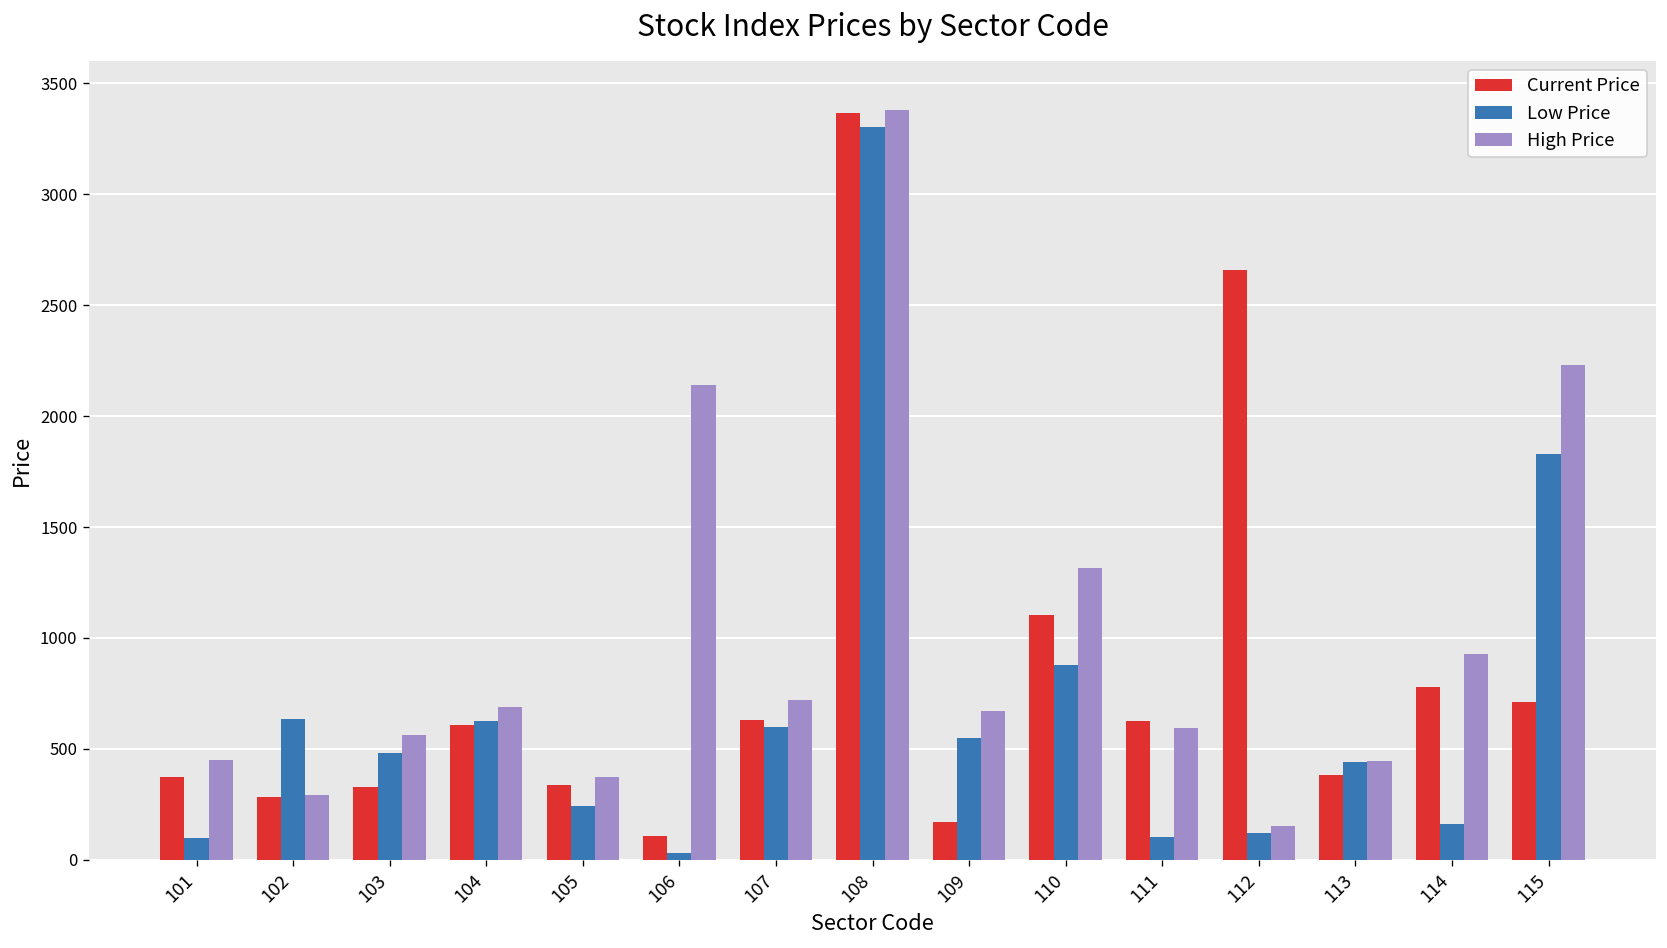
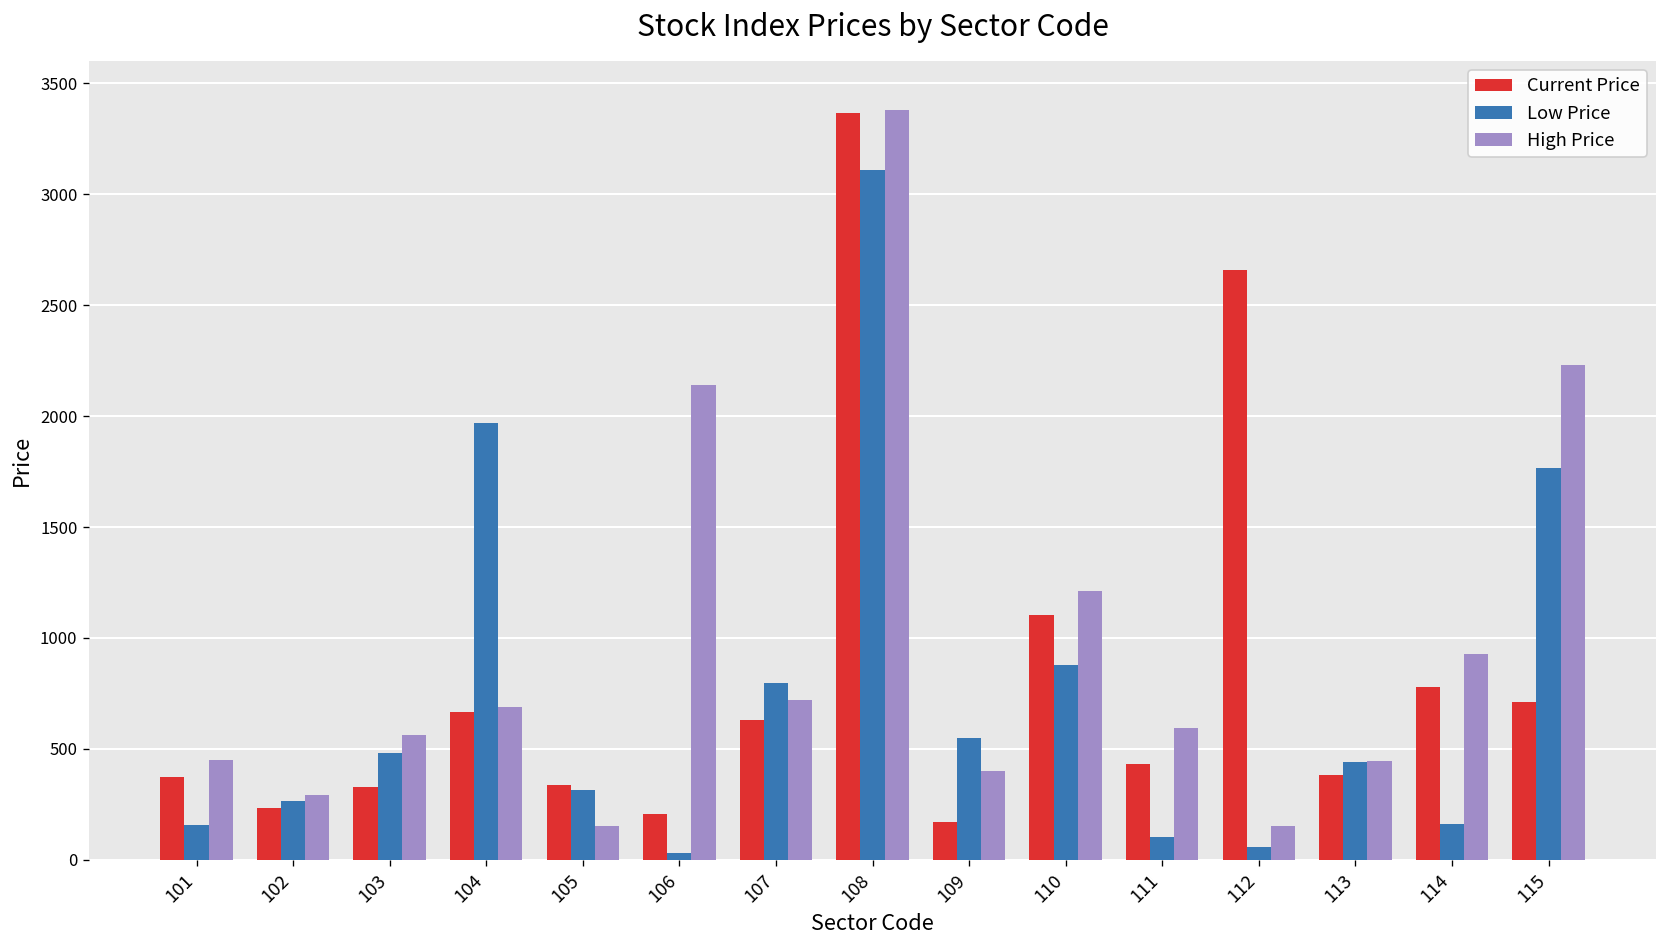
  {
    "Current Price": {
      "101": 370,
-     "102": 280,
+     "102": 240,
      "103": 330,
-     "104": 610,
+     "104": 670,
      "105": 340,
-     "106": 110,
+     "106": 210,
      "107": 630,
      "108": 3370,
      "109": 170,
      "110": 1100,
-     "111": 630,
+     "111": 430,
      "112": 2660,
      "113": 380,
      "114": 780,
      "115": 710
    },
    "Low Price": {
-     "101": 100,
-     "102": 640,
+     "101": 160,
+     "102": 260,
      "103": 480,
-     "104": 630,
-     "105": 240,
+     "104": 1970,
+     "105": 320,
      "106": 30,
-     "107": 600,
-     "108": 3300,
+     "107": 800,
+     "108": 3110,
      "109": 550,
      "110": 880,
      "111": 100,
-     "112": 120,
+     "112": 60,
      "113": 440,
      "114": 160,
-     "115": 1830
+     "115": 1770
    },
    "High Price": {
      "101": 450,
      "102": 290,
      "103": 570,
      "104": 690,
-     "105": 380,
+     "105": 160,
      "106": 2140,
      "107": 720,
      "108": 3380,
-     "109": 670,
-     "110": 1320,
+     "109": 400,
+     "110": 1210,
      "111": 600,
      "112": 150,
      "113": 450,
      "114": 930,
      "115": 2230
    }
  }
